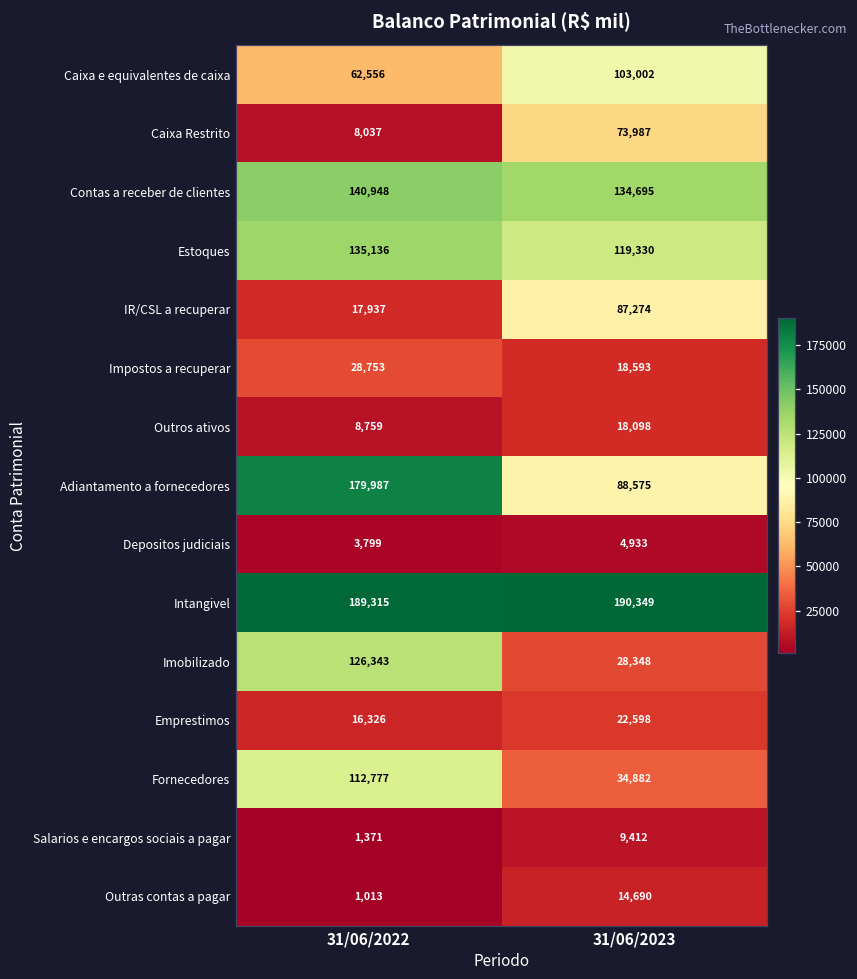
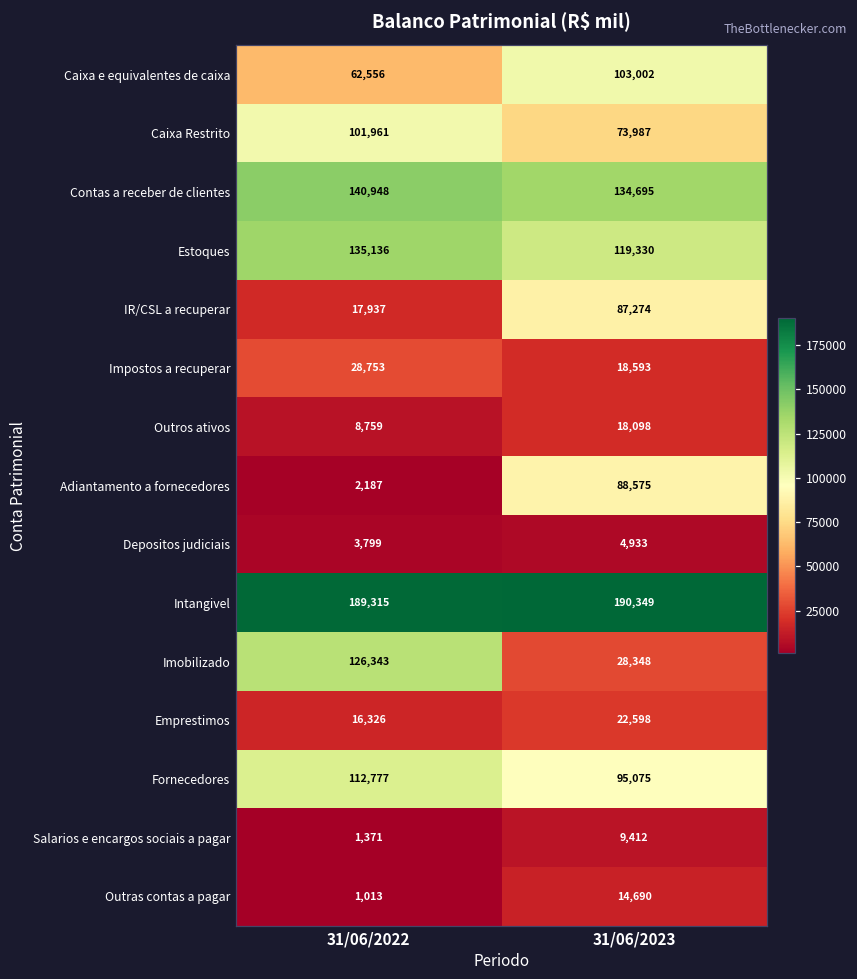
  {
    "Caixa e equivalentes de caixa": {
      "31/06/2022": "62,556",
      "31/06/2023": "103,002"
    },
    "Caixa Restrito": {
-     "31/06/2022": "8,037",
+     "31/06/2022": "101,961",
      "31/06/2023": "73,987"
    },
    "Contas a receber de clientes": {
      "31/06/2022": "140,948",
      "31/06/2023": "134,695"
    },
    "Estoques": {
      "31/06/2022": "135,136",
      "31/06/2023": "119,330"
    },
    "IR/CSL a recuperar": {
      "31/06/2022": "17,937",
      "31/06/2023": "87,274"
    },
    "Impostos a recuperar": {
      "31/06/2022": "28,753",
      "31/06/2023": "18,593"
    },
    "Outros ativos": {
      "31/06/2022": "8,759",
      "31/06/2023": "18,098"
    },
    "Adiantamento a fornecedores": {
-     "31/06/2022": "179,987",
+     "31/06/2022": "2,187",
      "31/06/2023": "88,575"
    },
    "Depositos judiciais": {
      "31/06/2022": "3,799",
      "31/06/2023": "4,933"
    },
    "Intangivel": {
      "31/06/2022": "189,315",
      "31/06/2023": "190,349"
    },
    "Imobilizado": {
      "31/06/2022": "126,343",
      "31/06/2023": "28,348"
    },
    "Emprestimos": {
      "31/06/2022": "16,326",
      "31/06/2023": "22,598"
    },
    "Fornecedores": {
      "31/06/2022": "112,777",
-     "31/06/2023": "34,882"
+     "31/06/2023": "95,075"
    },
    "Salarios e encargos sociais a pagar": {
      "31/06/2022": "1,371",
      "31/06/2023": "9,412"
    },
    "Outras contas a pagar": {
      "31/06/2022": "1,013",
      "31/06/2023": "14,690"
    }
  }
